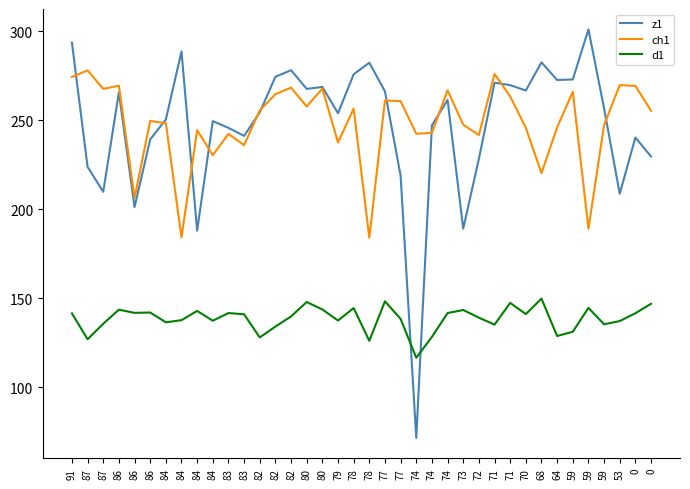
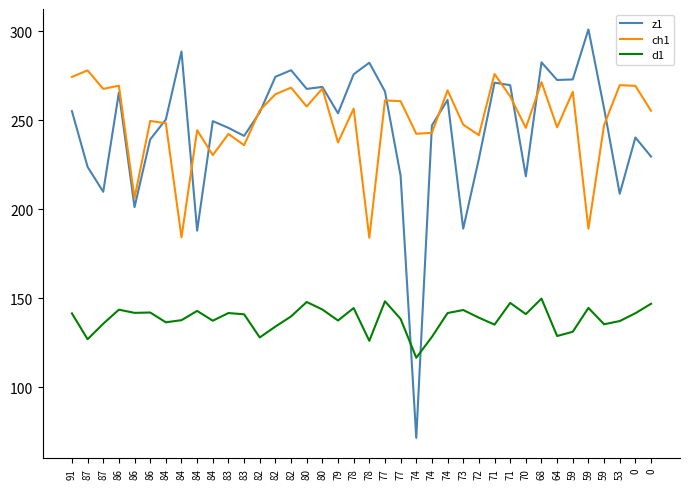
  {
    "z1": {
-     "91": 294,
+     "91": 255,
      "79": 254,
      "73": 189,
      "72": 228,
-     "70": 267,
+     "70": 219,
      "68": 283,
      "64": 273,
      "53": 209
    },
    "ch1": {
      "91": 274,
      "79": 238,
      "73": 248,
      "72": 242,
      "70": 246,
-     "68": 220,
+     "68": 271,
      "64": 246,
      "53": 270
    },
    "d1": {
      "91": 142,
      "79": 138,
      "73": 143,
      "72": 139,
      "70": 141,
      "68": 150,
      "64": 129,
      "53": 137
    }
  }
